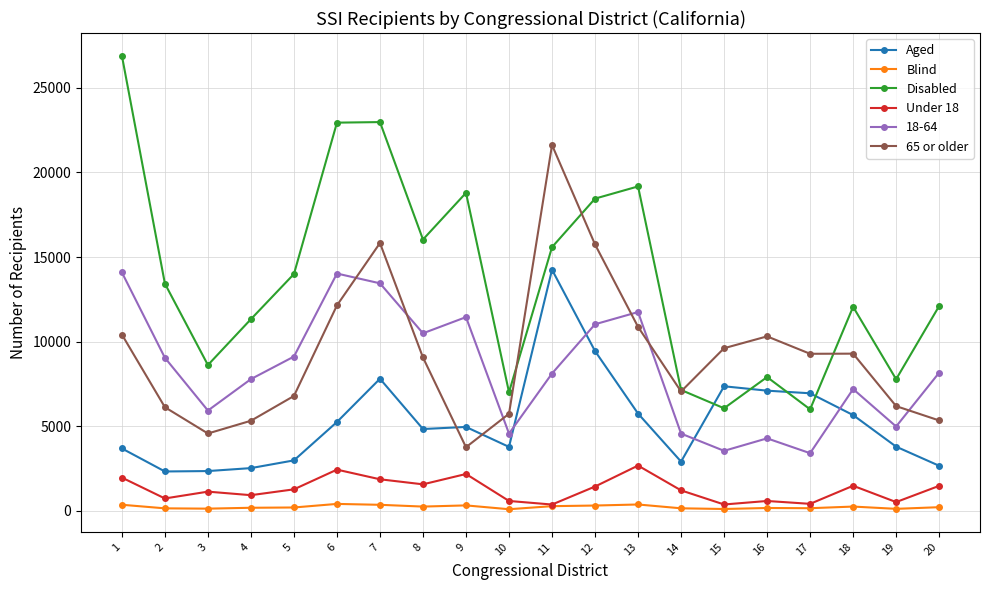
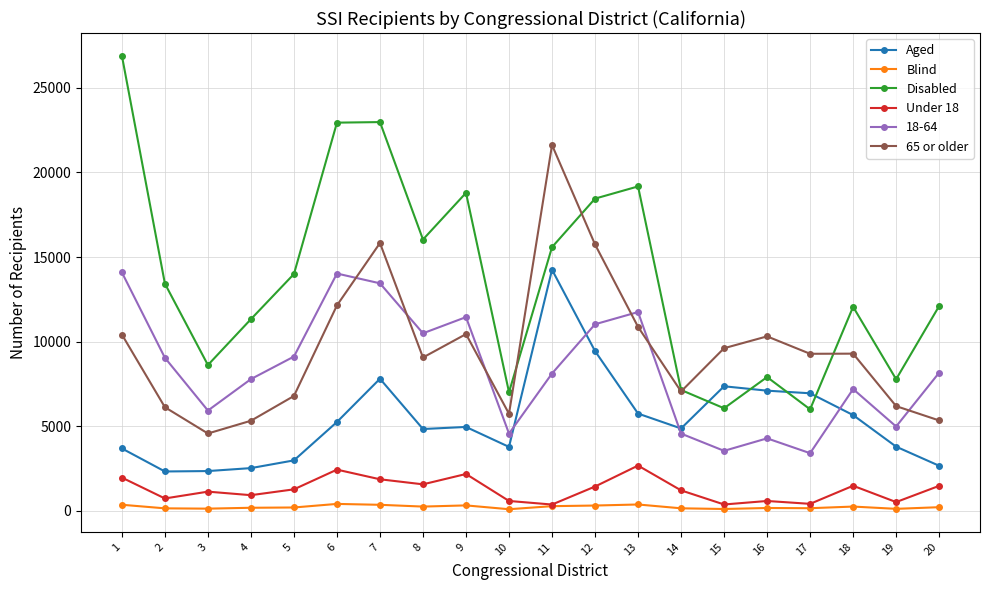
  {
    "Aged": {
      "1": 3700,
      "2": 2300,
      "3": 2400,
      "4": 2500,
      "5": 3000,
      "6": 5300,
      "7": 7800,
      "8": 4800,
      "9": 5000,
      "10": 3800,
      "11": 14300,
      "12": 9400,
      "13": 5800,
-     "14": 2900,
+     "14": 4900,
      "15": 7400,
      "16": 7100,
      "17": 7000,
      "18": 5700,
      "19": 3800,
      "20": 2700
    },
    "Blind": {
      "1": 400,
      "2": 200,
      "3": 100,
      "4": 200,
      "5": 200,
      "6": 400,
      "7": 400,
      "8": 300,
      "9": 300,
      "10": 100,
      "12": 300,
      "13": 400,
      "14": 200,
      "15": 100,
      "16": 200,
      "17": 200,
      "18": 300,
      "19": 100,
      "20": 200
    },
    "Disabled": {
      "1": 26900,
      "2": 13400,
      "3": 8600,
      "4": 11300,
      "5": 14000,
      "6": 22900,
      "7": 23000,
      "8": 16000,
      "9": 18800,
      "10": 7000,
      "11": 15600,
      "12": 18500,
      "13": 19200,
      "15": 6100,
      "16": 7900,
      "17": 6000,
      "18": 12100,
      "19": 7800,
      "20": 12100
    },
    "Under 18": {
      "1": 2000,
      "2": 700,
      "3": 1100,
      "4": 900,
      "5": 1300,
      "6": 2400,
      "7": 1900,
      "8": 1600,
      "9": 2200,
      "10": 600,
      "12": 1400,
      "13": 2700,
      "14": 1200,
      "15": 400,
      "16": 600,
      "17": 400,
      "18": 1500,
      "19": 500,
      "20": 1500
    },
    "18-64": {
      "1": 14100,
      "2": 9000,
      "3": 5900,
      "4": 7800,
      "5": 9100,
      "6": 14000,
      "7": 13400,
      "8": 10500,
      "9": 11500,
      "10": 4600,
      "11": 8100,
      "12": 11000,
      "13": 11800,
      "14": 4600,
      "15": 3600,
      "16": 4300,
      "17": 3400,
      "18": 7200,
      "19": 5000,
      "20": 8200
    },
    "65 or older": {
      "1": 10400,
      "2": 6100,
      "3": 4600,
      "4": 5300,
      "5": 6800,
      "6": 12100,
      "7": 15800,
      "8": 9100,
-     "9": 3800,
+     "9": 10400,
      "10": 5700,
      "11": 21600,
      "12": 15700,
      "13": 10900,
      "15": 9600,
      "16": 10300,
      "17": 9300,
      "18": 9300,
      "19": 6200,
      "20": 5300
    }
  }
